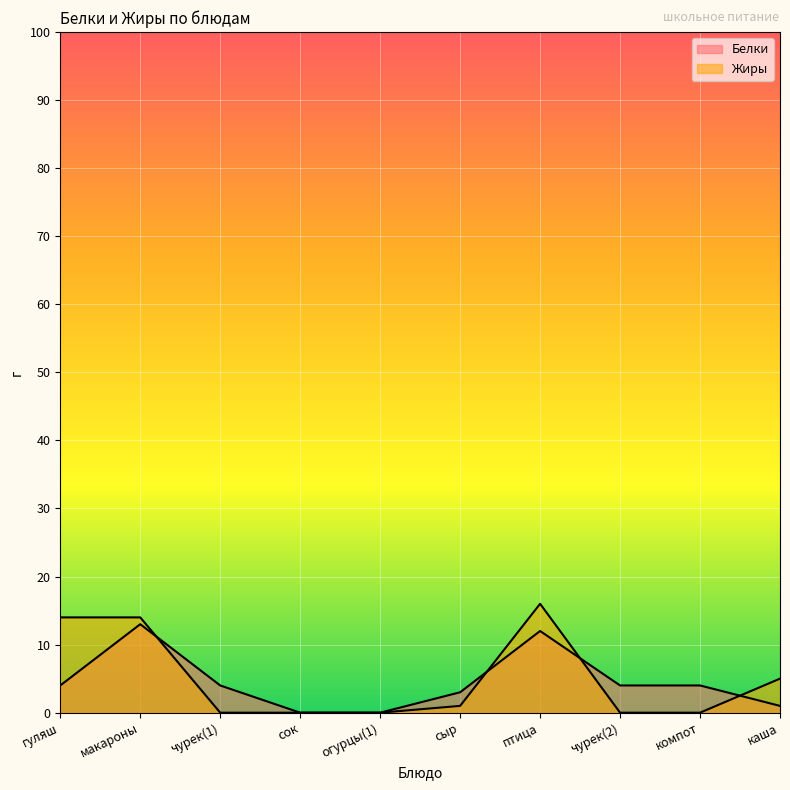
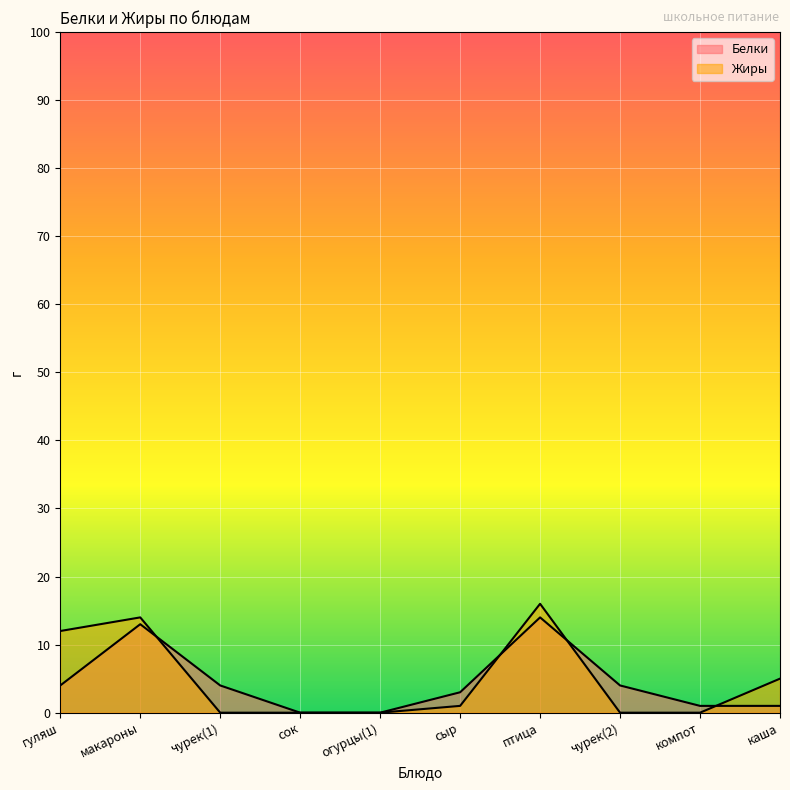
  {
    "Белки": {
      "гуляш": 4,
      "макароны": 13,
      "чурек(1)": 4,
      "сыр": 3,
-     "птица": 12,
+     "птица": 14,
      "чурек(2)": 4,
-     "компот": 4,
+     "компот": 1,
      "каша": 1
    },
    "Жиры": {
-     "гуляш": 14,
+     "гуляш": 12,
      "макароны": 14,
      "чурек(1)": 0,
      "сыр": 1,
      "птица": 16,
      "чурек(2)": 0,
      "компот": 0,
      "каша": 5
    }
  }
